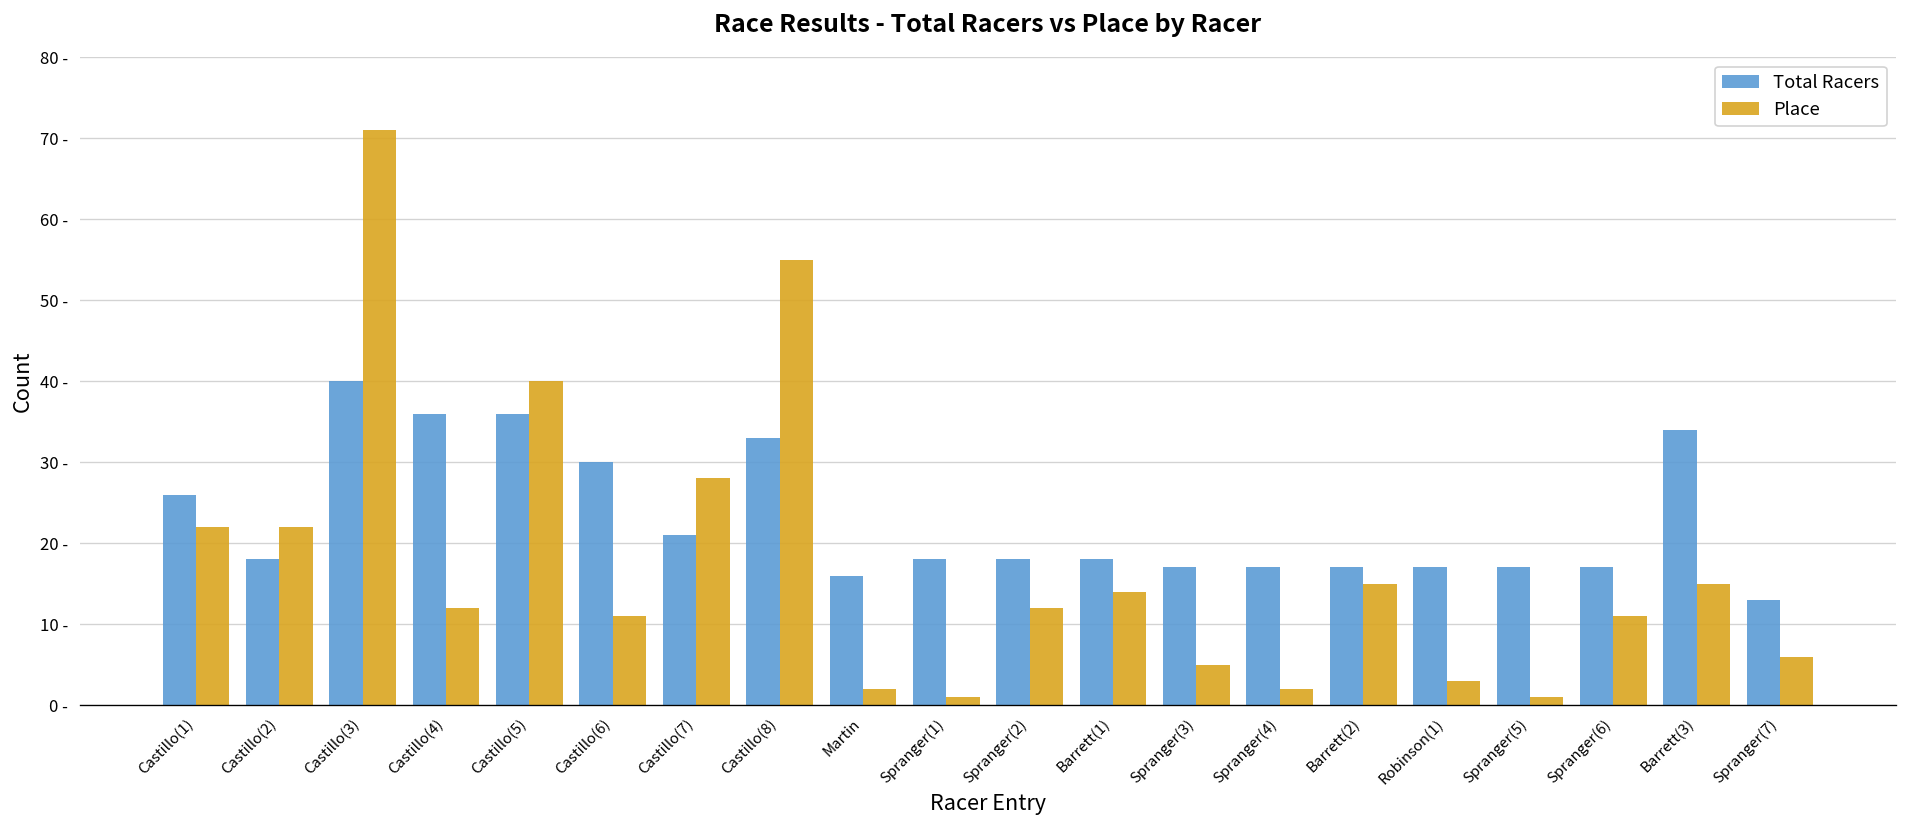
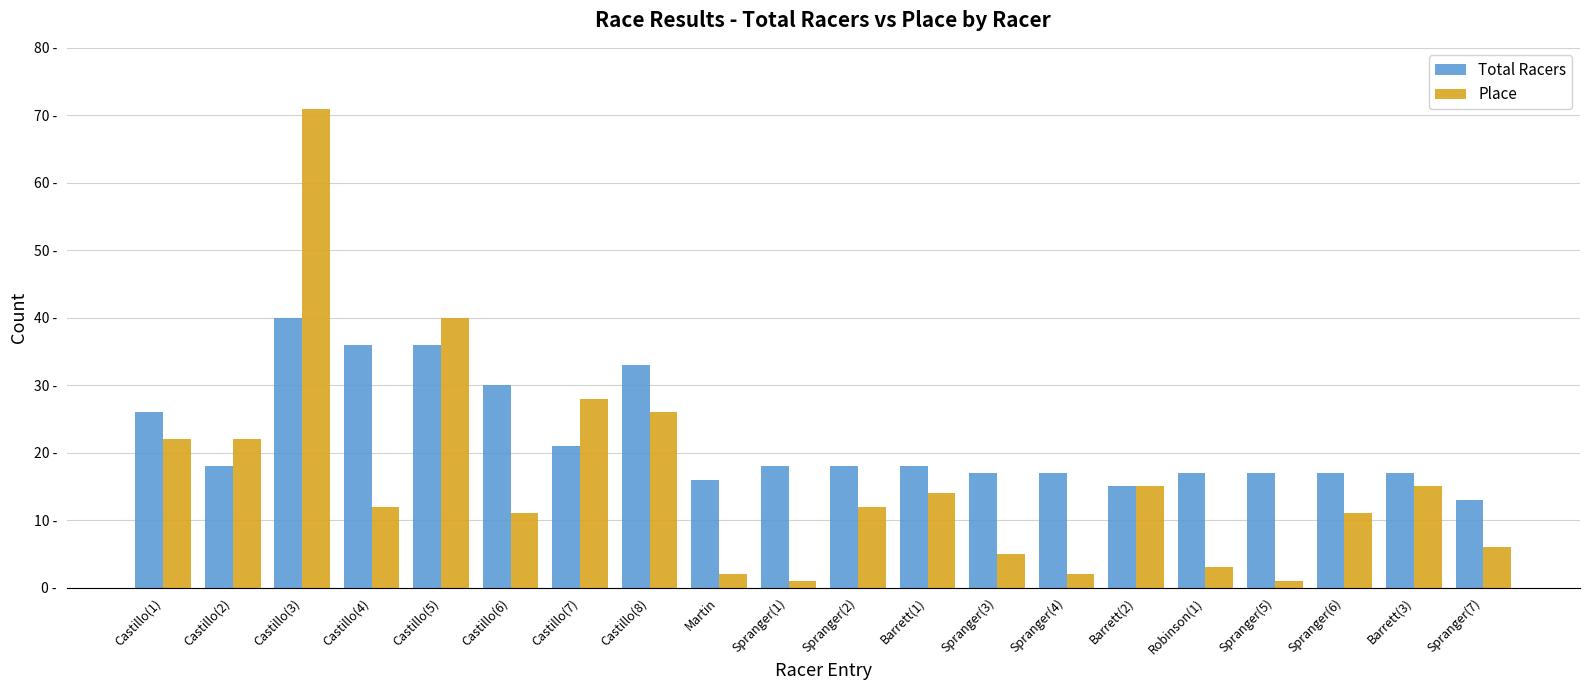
  {
    "Total Racers": {
      "Castillo(1)": "26 -",
      "Castillo(2)": "18 -",
      "Castillo(3)": "40 -",
      "Castillo(4)": "36 -",
      "Castillo(5)": "36 -",
      "Castillo(6)": "30 -",
      "Castillo(7)": "21 -",
      "Castillo(8)": "33 -",
      "Martin": "16 -",
      "Spranger(1)": "18 -",
      "Spranger(2)": "18 -",
      "Barrett(1)": "18 -",
      "Spranger(3)": "17 -",
      "Spranger(4)": "17 -",
-     "Barrett(2)": "17 -",
+     "Barrett(2)": "15 -",
      "Robinson(1)": "17 -",
      "Spranger(5)": "17 -",
      "Spranger(6)": "17 -",
-     "Barrett(3)": "34 -",
+     "Barrett(3)": "17 -",
      "Spranger(7)": "13 -"
    },
    "Place": {
      "Castillo(1)": "22 -",
      "Castillo(2)": "22 -",
      "Castillo(3)": "71 -",
      "Castillo(4)": "12 -",
      "Castillo(5)": "40 -",
      "Castillo(6)": "11 -",
      "Castillo(7)": "28 -",
-     "Castillo(8)": "55 -",
+     "Castillo(8)": "26 -",
      "Martin": "2 -",
      "Spranger(1)": "1 -",
      "Spranger(2)": "12 -",
      "Barrett(1)": "14 -",
      "Spranger(3)": "5 -",
      "Spranger(4)": "2 -",
      "Barrett(2)": "15 -",
      "Robinson(1)": "3 -",
      "Spranger(5)": "1 -",
      "Spranger(6)": "11 -",
      "Barrett(3)": "15 -",
      "Spranger(7)": "6 -"
    }
  }
